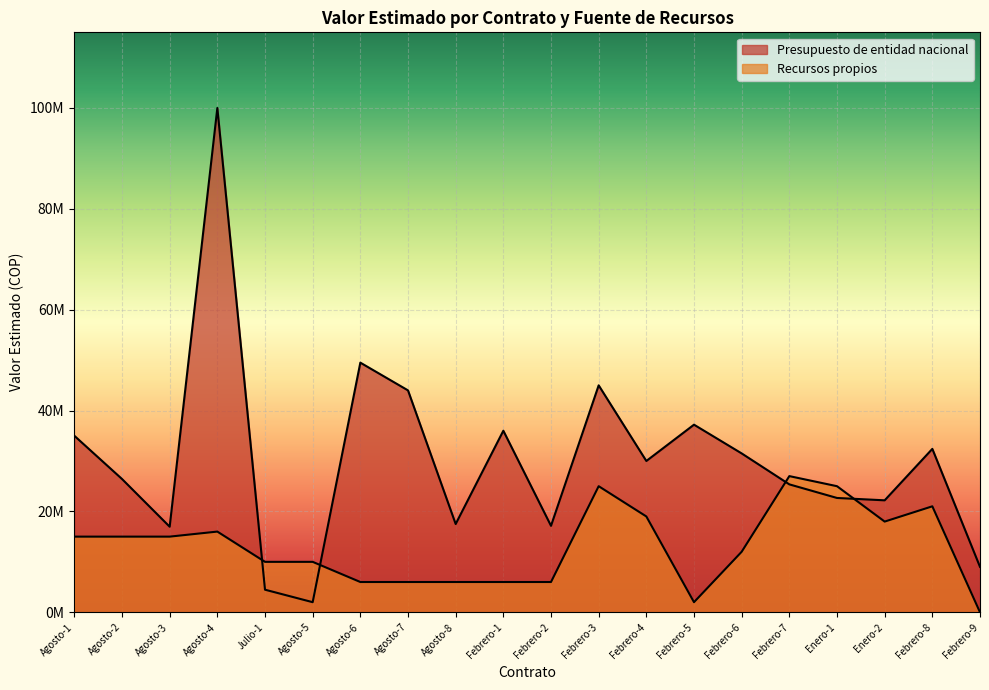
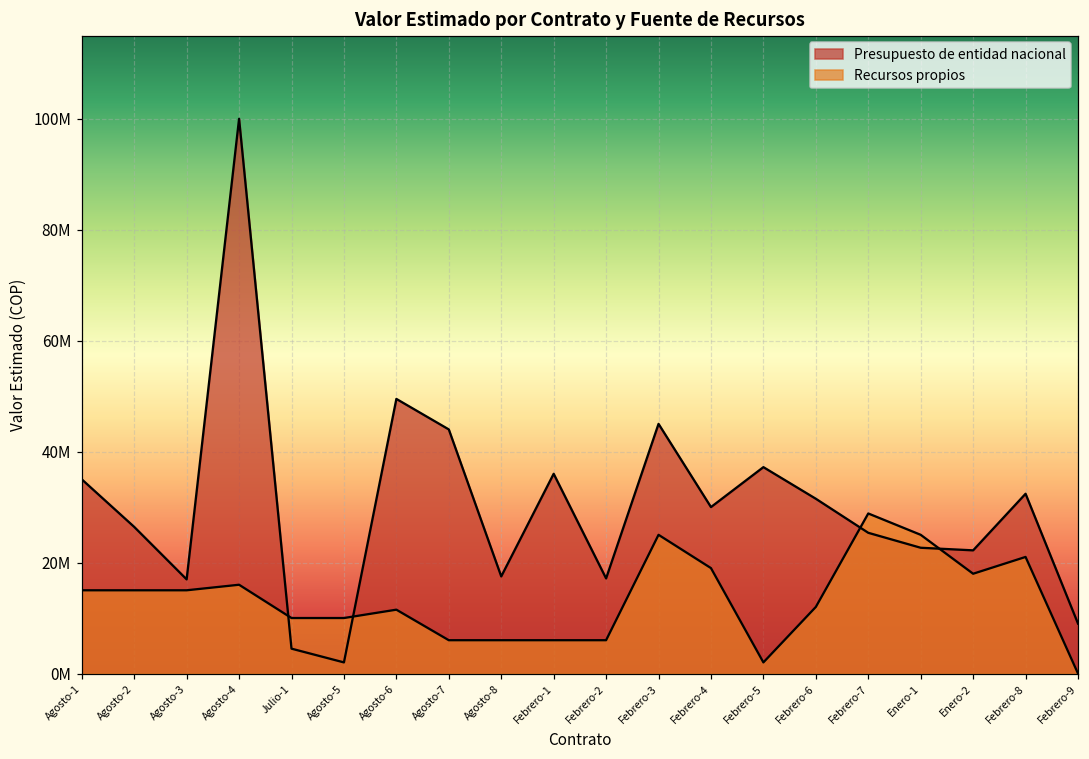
  {
    "Presupuesto de entidad nacional": {
      "Agosto-1": 35000000,
      "Agosto-2": 26000000,
      "Agosto-3": 17000000,
      "Agosto-4": 100000000,
      "Julio-1": 4000000,
      "Agosto-5": 2000000,
      "Agosto-6": 50000000,
      "Agosto-7": 44000000,
      "Agosto-8": 18000000,
      "Febrero-1": 36000000,
      "Febrero-2": 17000000,
      "Febrero-3": 45000000,
      "Febrero-4": 30000000,
      "Febrero-5": 37000000,
      "Febrero-6": 32000000,
      "Febrero-7": 25000000,
      "Enero-1": 23000000,
      "Enero-2": 22000000,
      "Febrero-8": 32000000,
      "Febrero-9": 9000000
    },
    "Recursos propios": {
      "Agosto-1": 15000000,
      "Agosto-2": 15000000,
      "Agosto-3": 15000000,
      "Agosto-4": 16000000,
      "Julio-1": 10000000,
      "Agosto-5": 10000000,
-     "Agosto-6": 6000000,
+     "Agosto-6": 12000000,
      "Agosto-7": 6000000,
      "Agosto-8": 6000000,
      "Febrero-1": 6000000,
      "Febrero-2": 6000000,
      "Febrero-3": 25000000,
      "Febrero-4": 19000000,
      "Febrero-5": 2000000,
      "Febrero-6": 12000000,
-     "Febrero-7": 27000000,
+     "Febrero-7": 29000000,
      "Enero-1": 25000000,
      "Enero-2": 18000000,
      "Febrero-8": 21000000,
      "Febrero-9": 0
    }
  }
